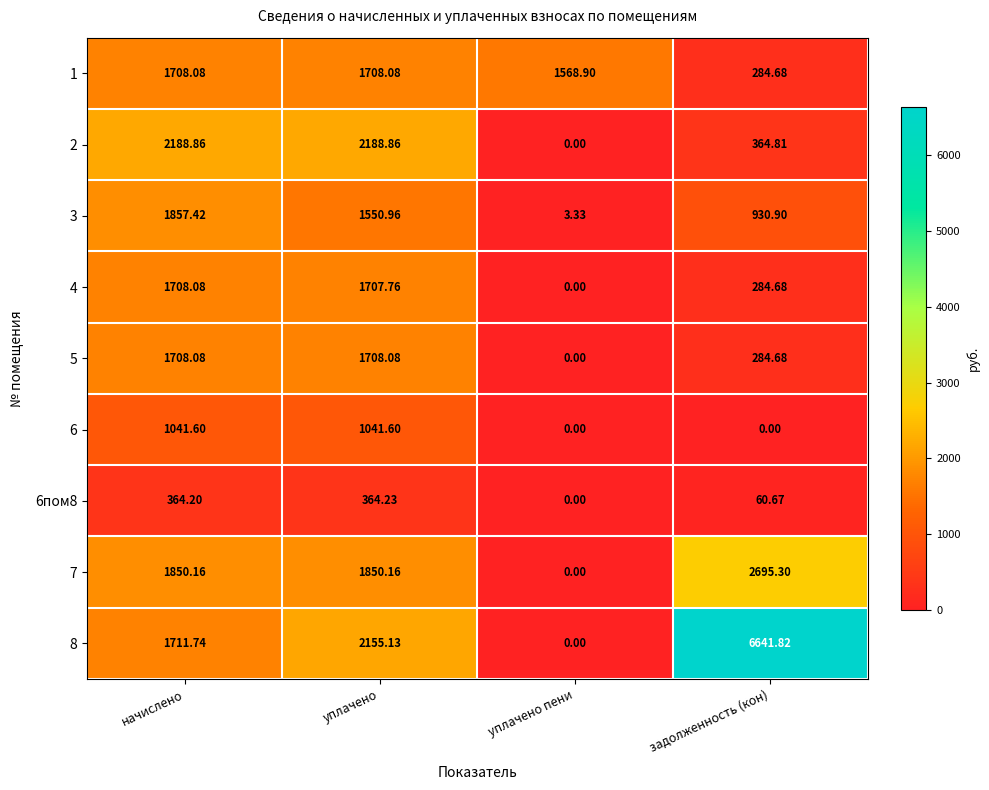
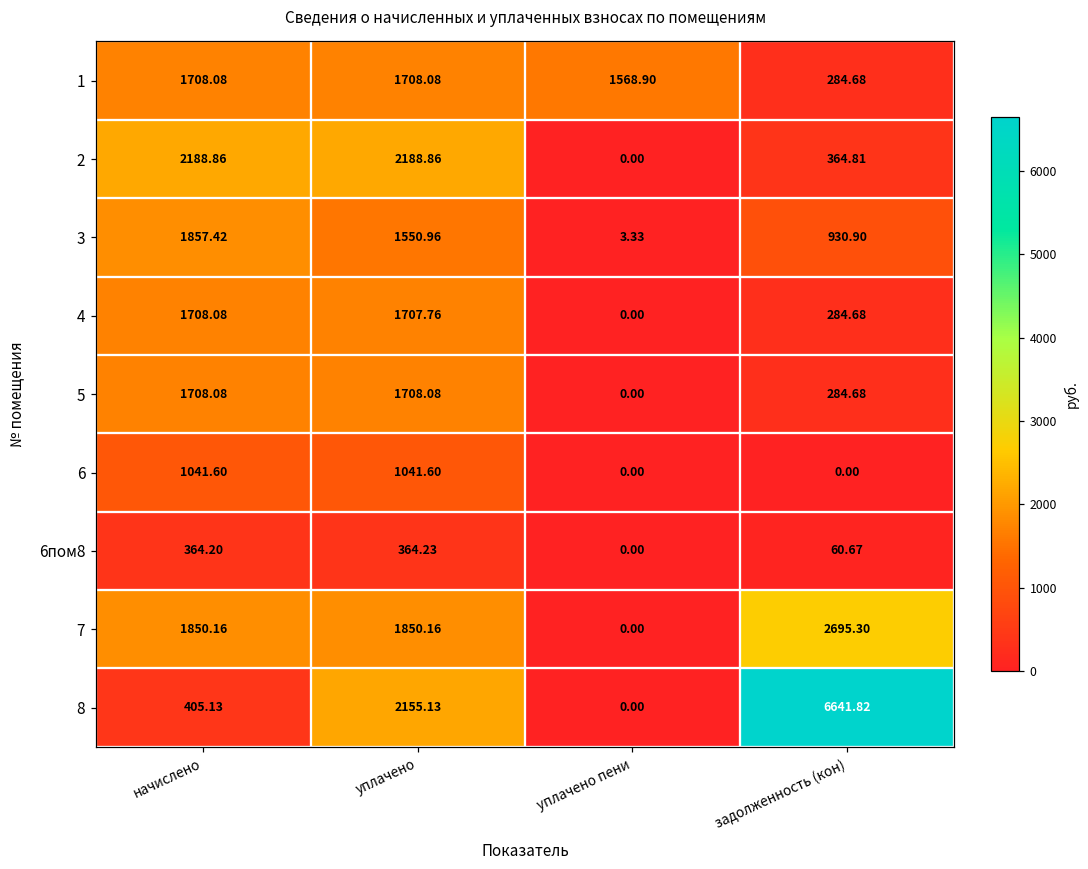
  {
    "1": {
      "начислено": 1708.08,
      "уплачено": 1708.08,
      "уплачено пени": 1568.90,
      "задолженность (кон)": 284.68
    },
    "2": {
      "начислено": 2188.86,
      "уплачено": 2188.86,
      "уплачено пени": 0.00,
      "задолженность (кон)": 364.81
    },
    "3": {
      "начислено": 1857.42,
      "уплачено": 1550.96,
      "уплачено пени": 3.33,
      "задолженность (кон)": 930.90
    },
    "4": {
      "начислено": 1708.08,
      "уплачено": 1707.76,
      "уплачено пени": 0.00,
      "задолженность (кон)": 284.68
    },
    "5": {
      "начислено": 1708.08,
      "уплачено": 1708.08,
      "уплачено пени": 0.00,
      "задолженность (кон)": 284.68
    },
    "6": {
      "начислено": 1041.60,
      "уплачено": 1041.60,
      "уплачено пени": 0.00,
      "задолженность (кон)": 0.00
    },
    "6пом8": {
      "начислено": 364.20,
      "уплачено": 364.23,
      "уплачено пени": 0.00,
      "задолженность (кон)": 60.67
    },
    "7": {
      "начислено": 1850.16,
      "уплачено": 1850.16,
      "уплачено пени": 0.00,
      "задолженность (кон)": 2695.30
    },
    "8": {
-     "начислено": 1711.74,
+     "начислено": 405.13,
      "уплачено": 2155.13,
      "уплачено пени": 0.00,
      "задолженность (кон)": 6641.82
    }
  }
